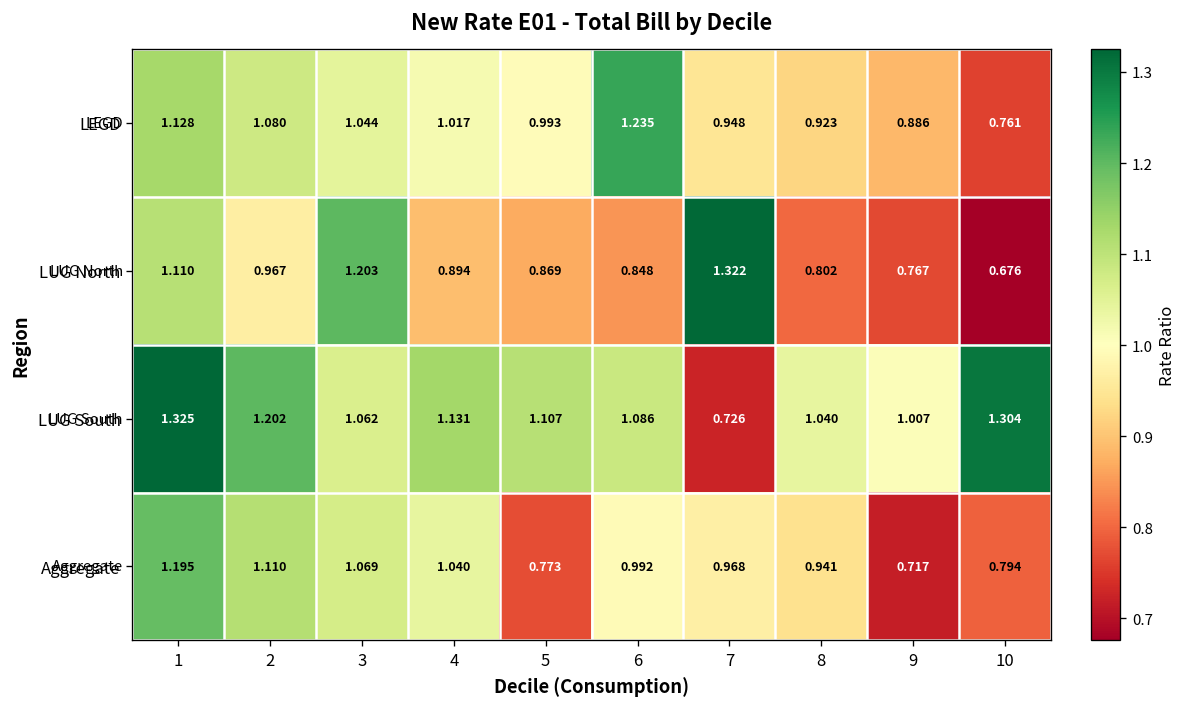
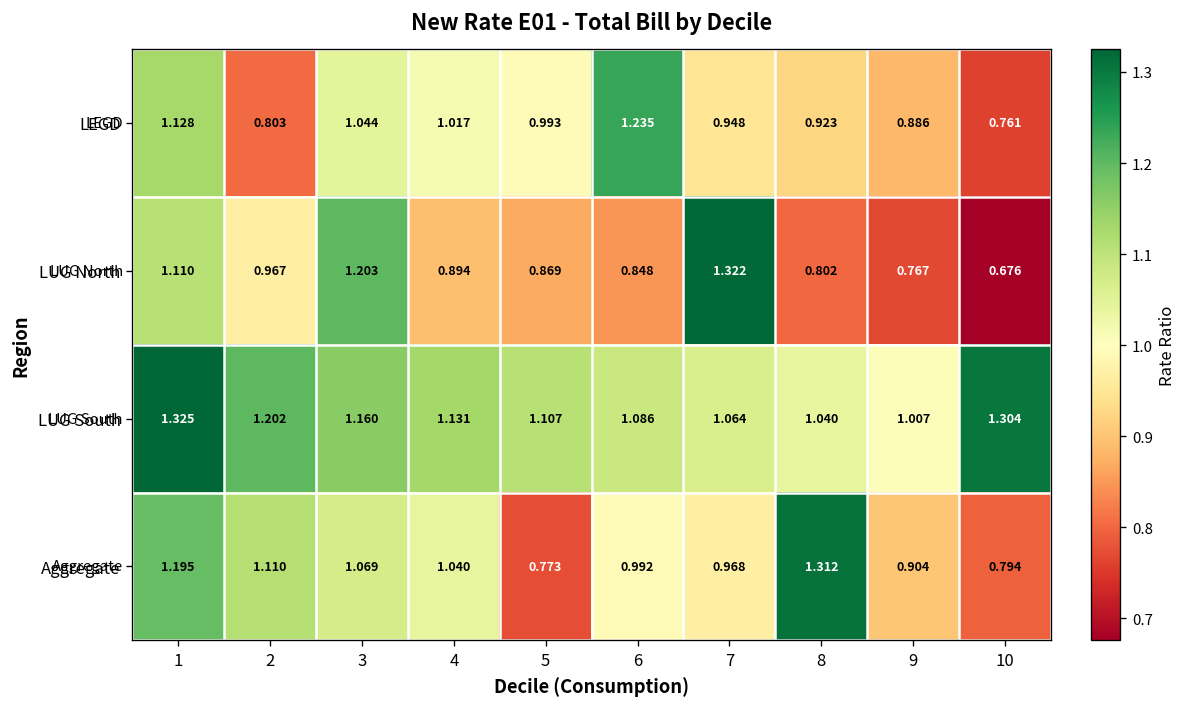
  {
    "LEGD": {
      "1": 1.128,
-     "2": 1.080,
+     "2": 0.803,
      "3": 1.044,
      "4": 1.017,
      "5": 0.993,
      "6": 1.235,
      "7": 0.948,
      "8": 0.923,
      "9": 0.886,
      "10": 0.761
    },
    "LUG North": {
      "1": 1.110,
      "2": 0.967,
      "3": 1.203,
      "4": 0.894,
      "5": 0.869,
      "6": 0.848,
      "7": 1.322,
      "8": 0.802,
      "9": 0.767,
      "10": 0.676
    },
    "LUG South": {
      "1": 1.325,
      "2": 1.202,
-     "3": 1.062,
+     "3": 1.160,
      "4": 1.131,
      "5": 1.107,
      "6": 1.086,
-     "7": 0.726,
+     "7": 1.064,
      "8": 1.040,
      "9": 1.007,
      "10": 1.304
    },
    "Aggregate": {
      "1": 1.195,
      "2": 1.110,
      "3": 1.069,
      "4": 1.040,
      "5": 0.773,
      "6": 0.992,
      "7": 0.968,
-     "8": 0.941,
-     "9": 0.717,
+     "8": 1.312,
+     "9": 0.904,
      "10": 0.794
    }
  }
